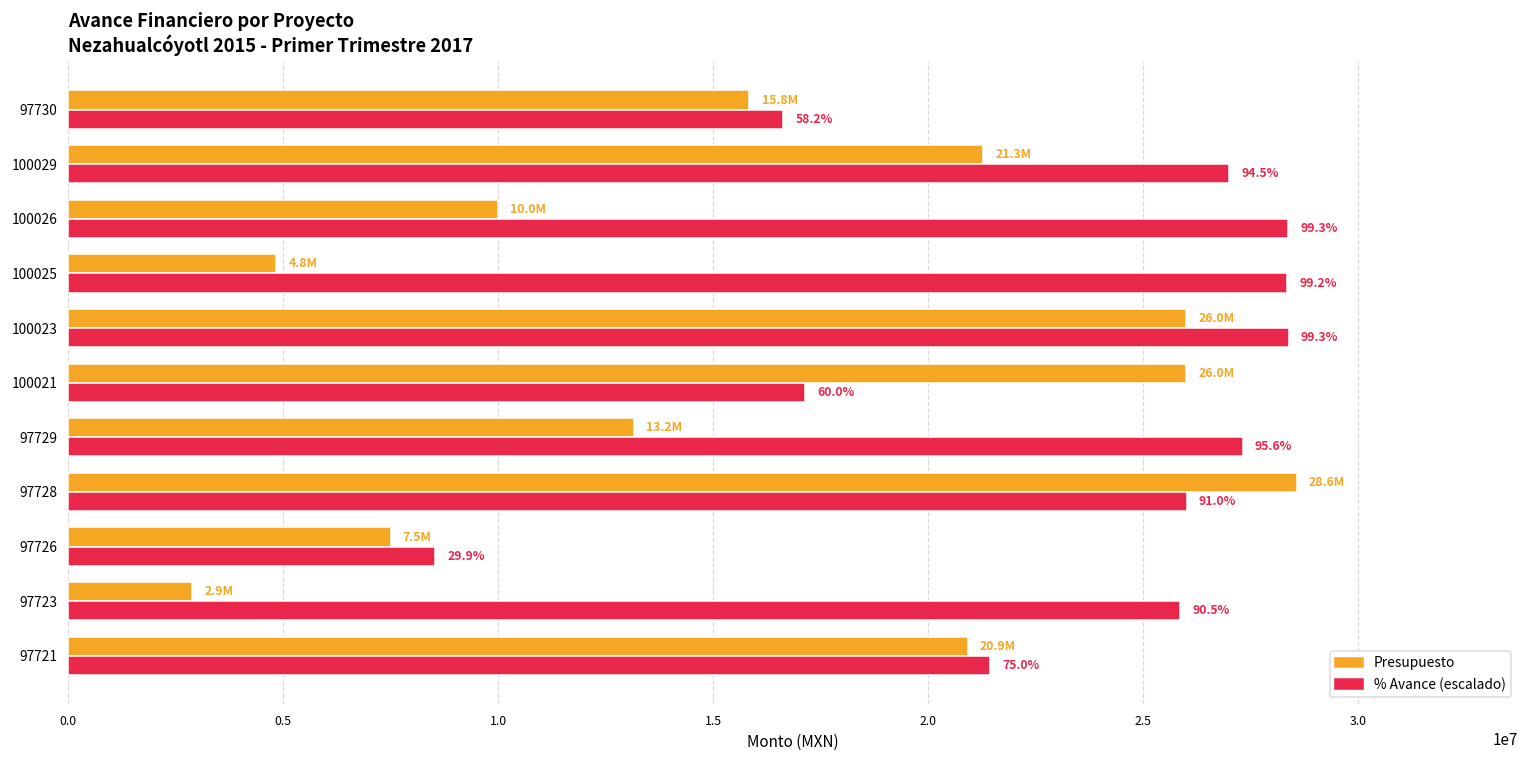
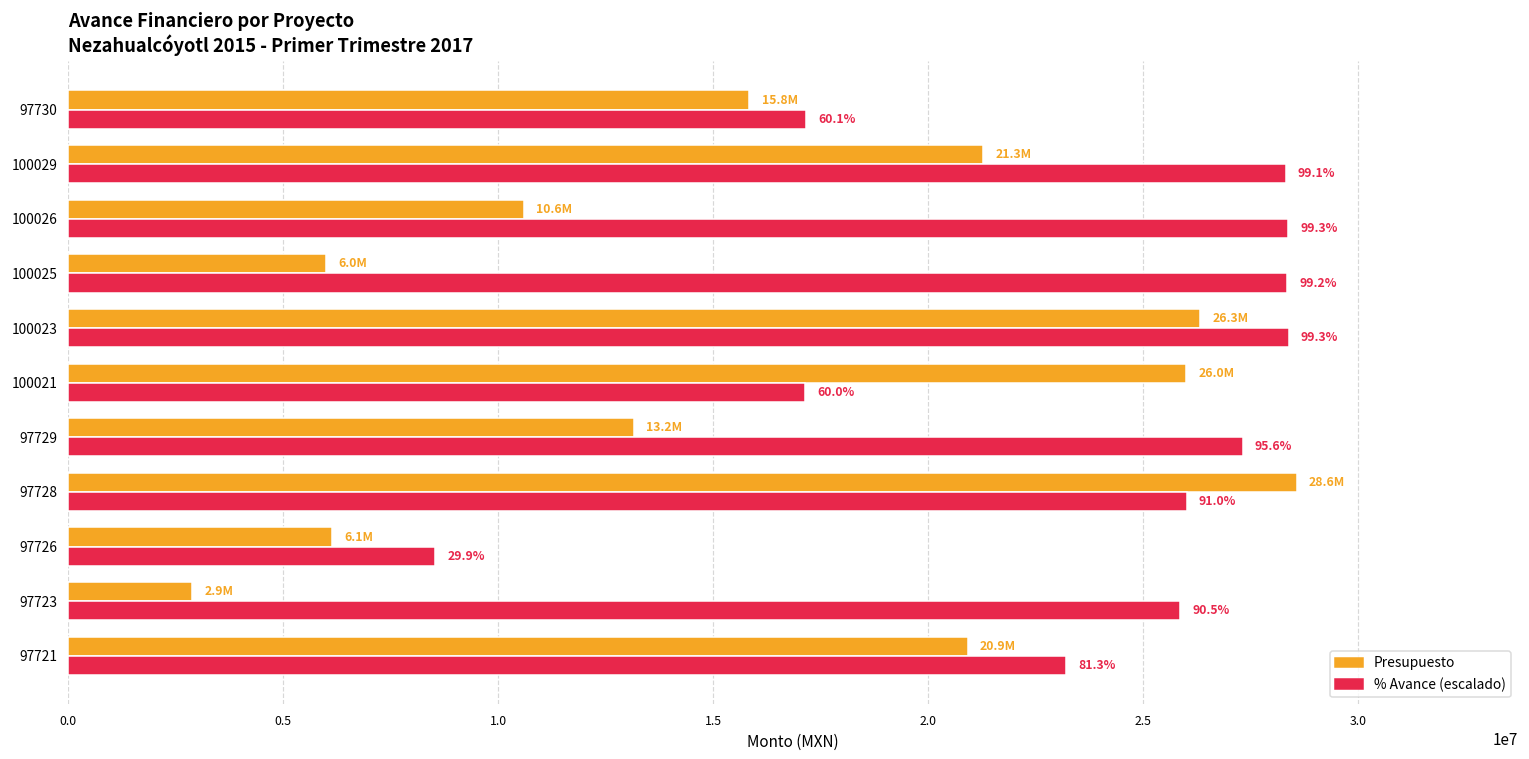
  {
    "Presupuesto": {
      "97730": "15.8M",
      "100029": "21.3M",
-     "100026": "10.0M",
-     "100025": "4.8M",
-     "100023": "26.0M",
+     "100026": "10.6M",
+     "100025": "6.0M",
+     "100023": "26.3M",
      "100021": "26.0M",
      "97729": "13.2M",
      "97728": "28.6M",
-     "97726": "7.5M",
+     "97726": "6.1M",
      "97723": "2.9M",
      "97721": "20.9M"
    },
    "% Avance (escalado)": {
-     "97730": "58.2%",
-     "100029": "94.5%",
-     "97721": "75.0%"
+     "97730": "60.1%",
+     "100029": "99.1%",
+     "97721": "81.3%"
    }
  }
